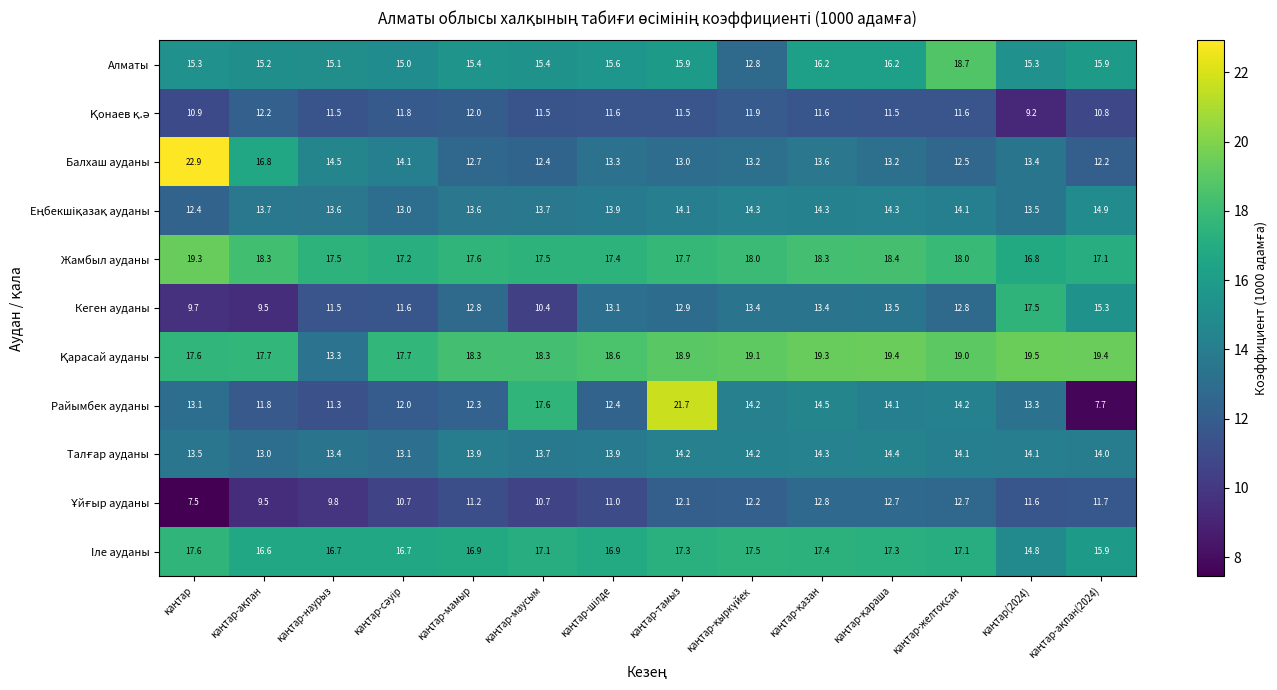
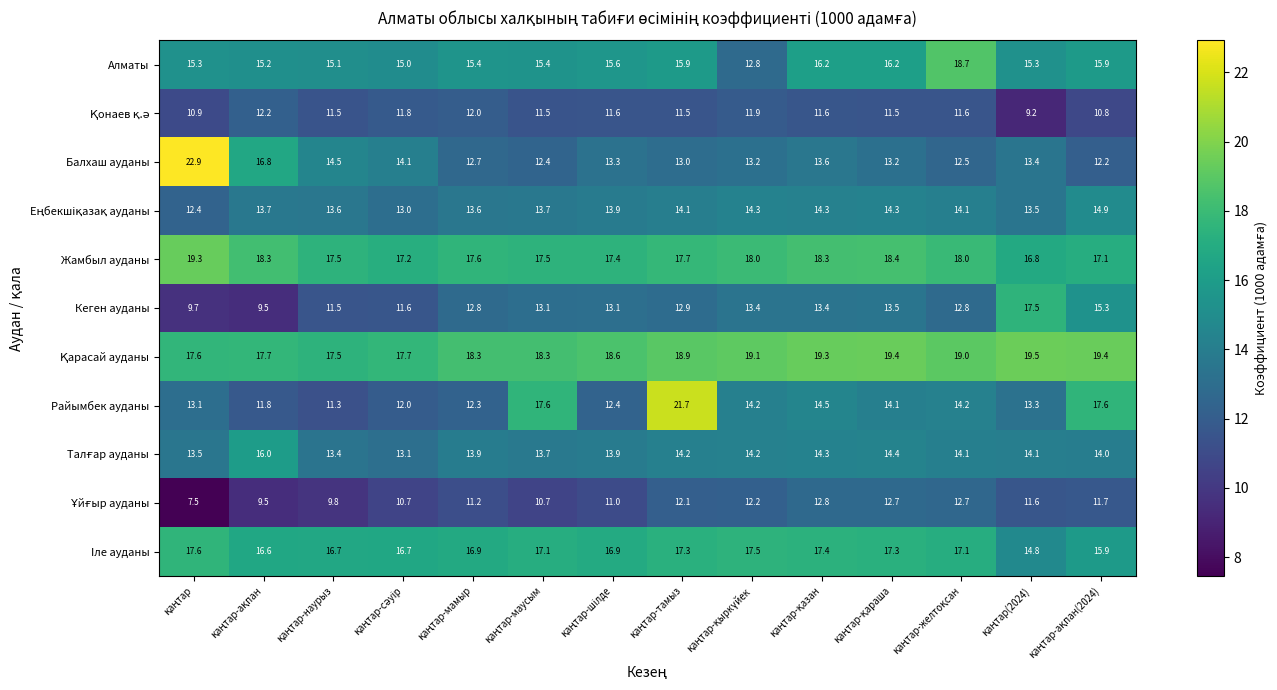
  {
    "Алматы": {
      "қаңтар": 15.3,
      "қаңтар-ақпан": 15.2,
      "қаңтар-наурыз": 15.1,
      "қаңтар-сәуір": 15.0,
      "қаңтар-мамыр": 15.4,
      "қаңтар-маусым": 15.4,
      "қаңтар-шілде": 15.6,
      "қаңтар-тамыз": 15.9,
      "қаңтар-қыркүйек": 12.8,
      "қаңтар-қазан": 16.2,
      "қаңтар-қараша": 16.2,
      "қаңтар-желтоқсан": 18.7,
      "қаңтар(2024)": 15.3,
      "қаңтар-ақпан(2024)": 15.9
    },
    "Қонаев қ.ә": {
      "қаңтар": 10.9,
      "қаңтар-ақпан": 12.2,
      "қаңтар-наурыз": 11.5,
      "қаңтар-сәуір": 11.8,
      "қаңтар-мамыр": 12.0,
      "қаңтар-маусым": 11.5,
      "қаңтар-шілде": 11.6,
      "қаңтар-тамыз": 11.5,
      "қаңтар-қыркүйек": 11.9,
      "қаңтар-қазан": 11.6,
      "қаңтар-қараша": 11.5,
      "қаңтар-желтоқсан": 11.6,
      "қаңтар(2024)": 9.2,
      "қаңтар-ақпан(2024)": 10.8
    },
    "Балхаш ауданы": {
      "қаңтар": 22.9,
      "қаңтар-ақпан": 16.8,
      "қаңтар-наурыз": 14.5,
      "қаңтар-сәуір": 14.1,
      "қаңтар-мамыр": 12.7,
      "қаңтар-маусым": 12.4,
      "қаңтар-шілде": 13.3,
      "қаңтар-тамыз": 13.0,
      "қаңтар-қыркүйек": 13.2,
      "қаңтар-қазан": 13.6,
      "қаңтар-қараша": 13.2,
      "қаңтар-желтоқсан": 12.5,
      "қаңтар(2024)": 13.4,
      "қаңтар-ақпан(2024)": 12.2
    },
    "Еңбекшіқазақ ауданы": {
      "қаңтар": 12.4,
      "қаңтар-ақпан": 13.7,
      "қаңтар-наурыз": 13.6,
      "қаңтар-сәуір": 13.0,
      "қаңтар-мамыр": 13.6,
      "қаңтар-маусым": 13.7,
      "қаңтар-шілде": 13.9,
      "қаңтар-тамыз": 14.1,
      "қаңтар-қыркүйек": 14.3,
      "қаңтар-қазан": 14.3,
      "қаңтар-қараша": 14.3,
      "қаңтар-желтоқсан": 14.1,
      "қаңтар(2024)": 13.5,
      "қаңтар-ақпан(2024)": 14.9
    },
    "Жамбыл ауданы": {
      "қаңтар": 19.3,
      "қаңтар-ақпан": 18.3,
      "қаңтар-наурыз": 17.5,
      "қаңтар-сәуір": 17.2,
      "қаңтар-мамыр": 17.6,
      "қаңтар-маусым": 17.5,
      "қаңтар-шілде": 17.4,
      "қаңтар-тамыз": 17.7,
      "қаңтар-қыркүйек": 18.0,
      "қаңтар-қазан": 18.3,
      "қаңтар-қараша": 18.4,
      "қаңтар-желтоқсан": 18.0,
      "қаңтар(2024)": 16.8,
      "қаңтар-ақпан(2024)": 17.1
    },
    "Кеген ауданы": {
      "қаңтар": 9.7,
      "қаңтар-ақпан": 9.5,
      "қаңтар-наурыз": 11.5,
      "қаңтар-сәуір": 11.6,
      "қаңтар-мамыр": 12.8,
-     "қаңтар-маусым": 10.4,
+     "қаңтар-маусым": 13.1,
      "қаңтар-шілде": 13.1,
      "қаңтар-тамыз": 12.9,
      "қаңтар-қыркүйек": 13.4,
      "қаңтар-қазан": 13.4,
      "қаңтар-қараша": 13.5,
      "қаңтар-желтоқсан": 12.8,
      "қаңтар(2024)": 17.5,
      "қаңтар-ақпан(2024)": 15.3
    },
    "Қарасай ауданы": {
      "қаңтар": 17.6,
      "қаңтар-ақпан": 17.7,
-     "қаңтар-наурыз": 13.3,
+     "қаңтар-наурыз": 17.5,
      "қаңтар-сәуір": 17.7,
      "қаңтар-мамыр": 18.3,
      "қаңтар-маусым": 18.3,
      "қаңтар-шілде": 18.6,
      "қаңтар-тамыз": 18.9,
      "қаңтар-қыркүйек": 19.1,
      "қаңтар-қазан": 19.3,
      "қаңтар-қараша": 19.4,
      "қаңтар-желтоқсан": 19.0,
      "қаңтар(2024)": 19.5,
      "қаңтар-ақпан(2024)": 19.4
    },
    "Райымбек ауданы": {
      "қаңтар": 13.1,
      "қаңтар-ақпан": 11.8,
      "қаңтар-наурыз": 11.3,
      "қаңтар-сәуір": 12.0,
      "қаңтар-мамыр": 12.3,
      "қаңтар-маусым": 17.6,
      "қаңтар-шілде": 12.4,
      "қаңтар-тамыз": 21.7,
      "қаңтар-қыркүйек": 14.2,
      "қаңтар-қазан": 14.5,
      "қаңтар-қараша": 14.1,
      "қаңтар-желтоқсан": 14.2,
      "қаңтар(2024)": 13.3,
-     "қаңтар-ақпан(2024)": 7.7
+     "қаңтар-ақпан(2024)": 17.6
    },
    "Талғар ауданы": {
      "қаңтар": 13.5,
-     "қаңтар-ақпан": 13.0,
+     "қаңтар-ақпан": 16.0,
      "қаңтар-наурыз": 13.4,
      "қаңтар-сәуір": 13.1,
      "қаңтар-мамыр": 13.9,
      "қаңтар-маусым": 13.7,
      "қаңтар-шілде": 13.9,
      "қаңтар-тамыз": 14.2,
      "қаңтар-қыркүйек": 14.2,
      "қаңтар-қазан": 14.3,
      "қаңтар-қараша": 14.4,
      "қаңтар-желтоқсан": 14.1,
      "қаңтар(2024)": 14.1,
      "қаңтар-ақпан(2024)": 14.0
    },
    "Ұйғыр ауданы": {
      "қаңтар": 7.5,
      "қаңтар-ақпан": 9.5,
      "қаңтар-наурыз": 9.8,
      "қаңтар-сәуір": 10.7,
      "қаңтар-мамыр": 11.2,
      "қаңтар-маусым": 10.7,
      "қаңтар-шілде": 11.0,
      "қаңтар-тамыз": 12.1,
      "қаңтар-қыркүйек": 12.2,
      "қаңтар-қазан": 12.8,
      "қаңтар-қараша": 12.7,
      "қаңтар-желтоқсан": 12.7,
      "қаңтар(2024)": 11.6,
      "қаңтар-ақпан(2024)": 11.7
    },
    "Іле ауданы": {
      "қаңтар": 17.6,
      "қаңтар-ақпан": 16.6,
      "қаңтар-наурыз": 16.7,
      "қаңтар-сәуір": 16.7,
      "қаңтар-мамыр": 16.9,
      "қаңтар-маусым": 17.1,
      "қаңтар-шілде": 16.9,
      "қаңтар-тамыз": 17.3,
      "қаңтар-қыркүйек": 17.5,
      "қаңтар-қазан": 17.4,
      "қаңтар-қараша": 17.3,
      "қаңтар-желтоқсан": 17.1,
      "қаңтар(2024)": 14.8,
      "қаңтар-ақпан(2024)": 15.9
    }
  }
